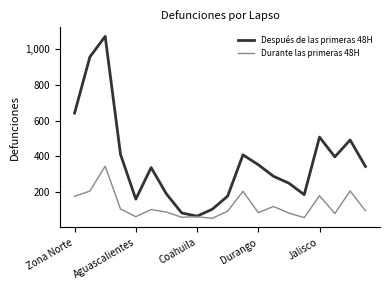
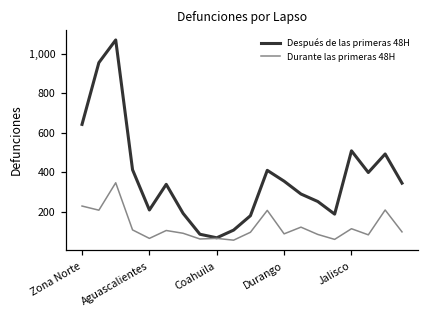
  {
    "Después de las primeras 48H": {
      "Zona Norte": 640,
-     "Aguascalientes": 160,
+     "Aguascalientes": 210,
      "Durango": 350,
      "Jalisco": 510
    },
    "Durante las primeras 48H": {
-     "Zona Norte": 180,
+     "Zona Norte": 230,
      "Aguascalientes": 60,
      "Durango": 90,
-     "Jalisco": 180
+     "Jalisco": 110
    }
  }
